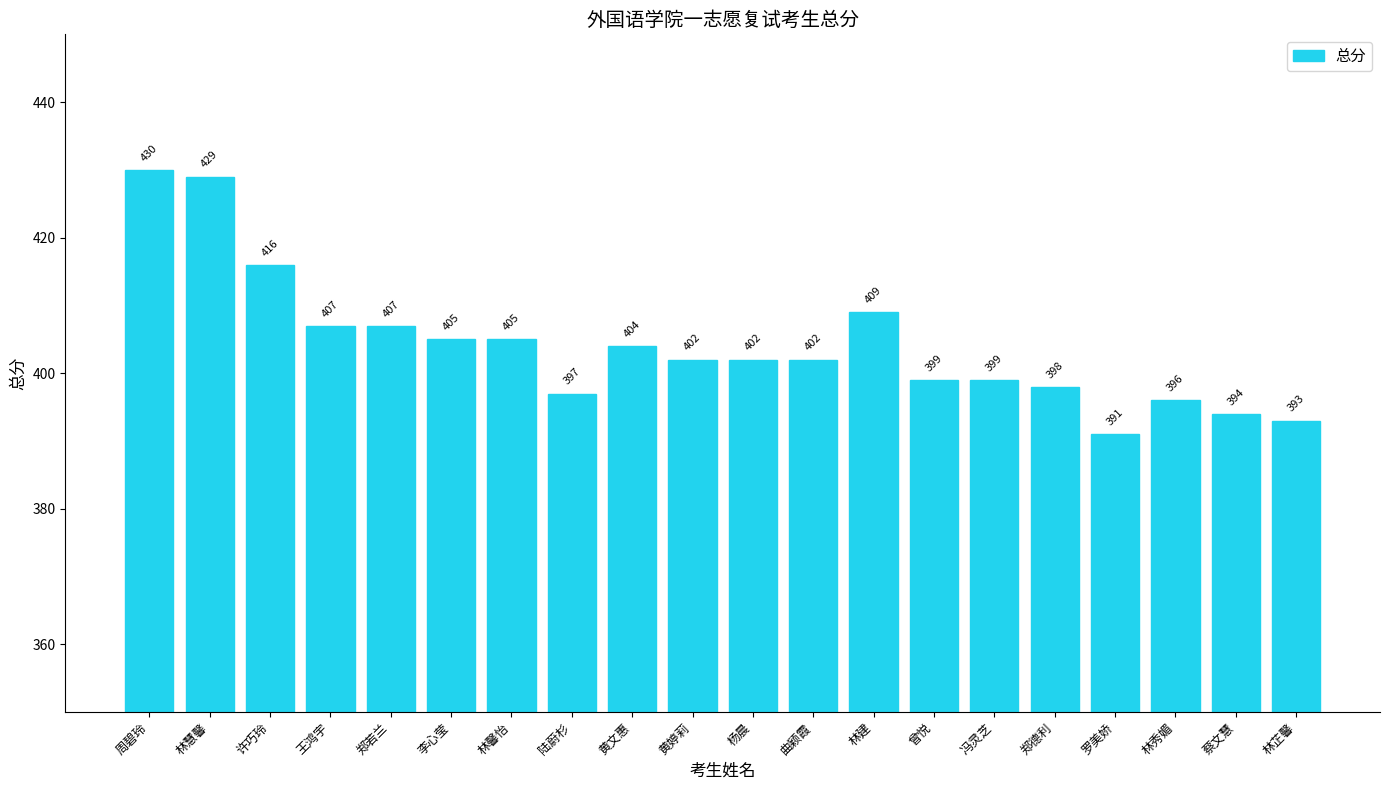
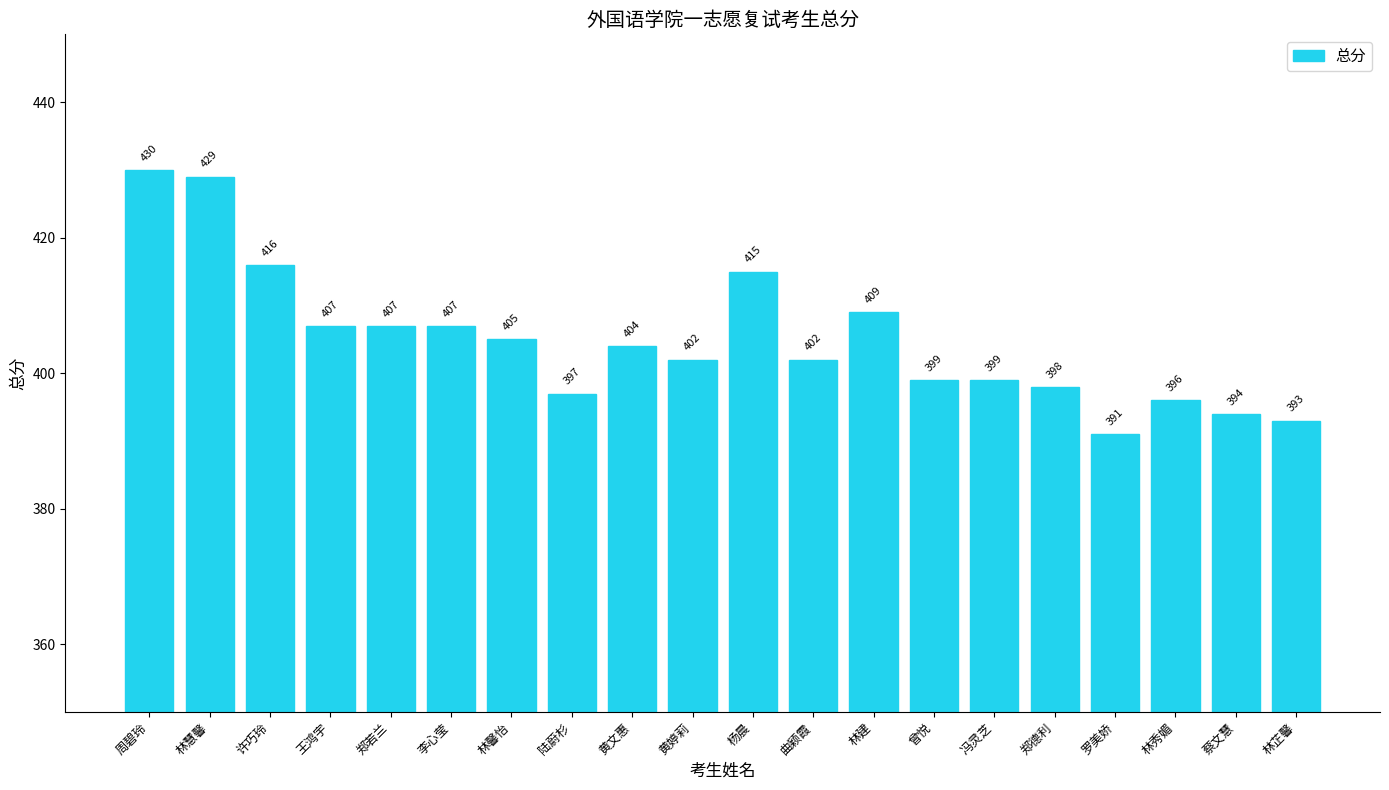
  {
    "周碧玲": 430,
    "林慧馨": 429,
    "许巧玲": 416,
    "王鸿宇": 407,
    "郑若兰": 407,
-   "李心莹": 405,
+   "李心莹": 407,
    "林馨怡": 405,
    "陆蔚杉": 397,
    "黄文惠": 404,
    "黄婷莉": 402,
-   "杨晨": 402,
+   "杨晨": 415,
    "曲颖霞": 402,
    "林建": 409,
    "曾悦": 399,
    "冯灵芝": 399,
    "郑德利": 398,
    "罗美娇": 391,
    "林秀媚": 396,
    "蔡文慧": 394,
    "林芷馨": 393
  }
